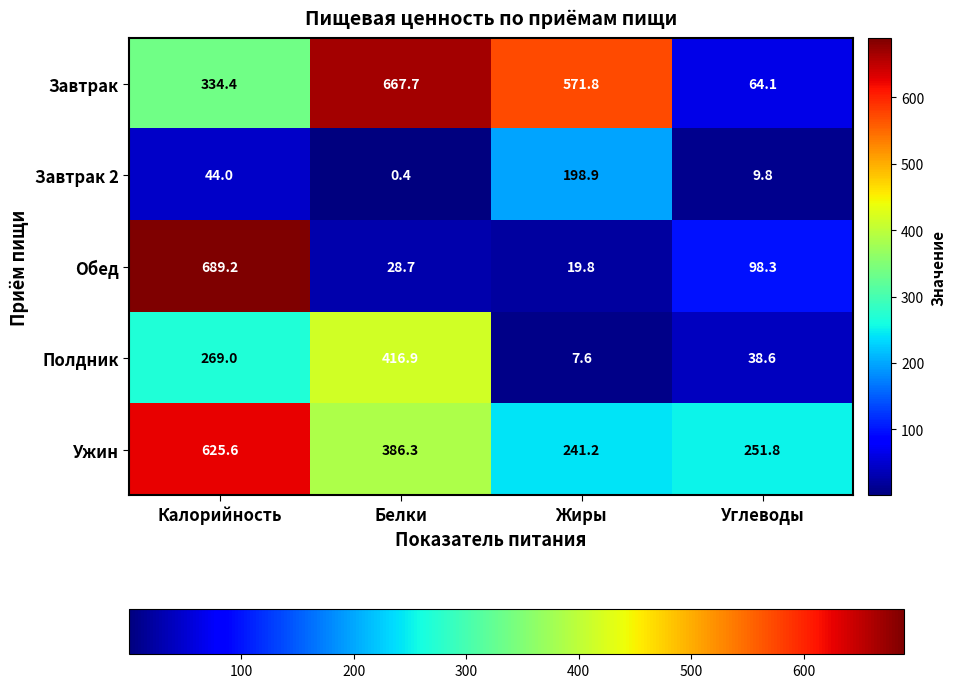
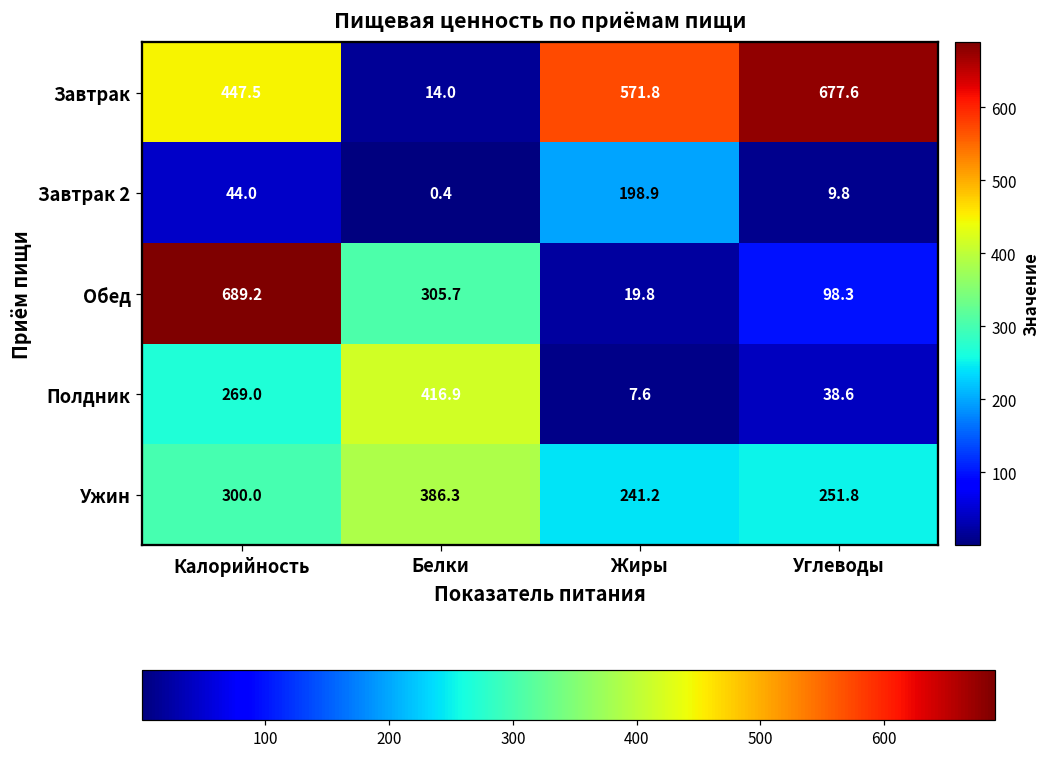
  {
    "Завтрак": {
-     "Калорийность": 334.4,
-     "Белки": 667.7,
+     "Калорийность": 447.5,
+     "Белки": 14.0,
      "Жиры": 571.8,
-     "Углеводы": 64.1
+     "Углеводы": 677.6
    },
    "Завтрак 2": {
      "Калорийность": 44.0,
      "Белки": 0.4,
      "Жиры": 198.9,
      "Углеводы": 9.8
    },
    "Обед": {
      "Калорийность": 689.2,
-     "Белки": 28.7,
+     "Белки": 305.7,
      "Жиры": 19.8,
      "Углеводы": 98.3
    },
    "Полдник": {
      "Калорийность": 269.0,
      "Белки": 416.9,
      "Жиры": 7.6,
      "Углеводы": 38.6
    },
    "Ужин": {
-     "Калорийность": 625.6,
+     "Калорийность": 300.0,
      "Белки": 386.3,
      "Жиры": 241.2,
      "Углеводы": 251.8
    }
  }
